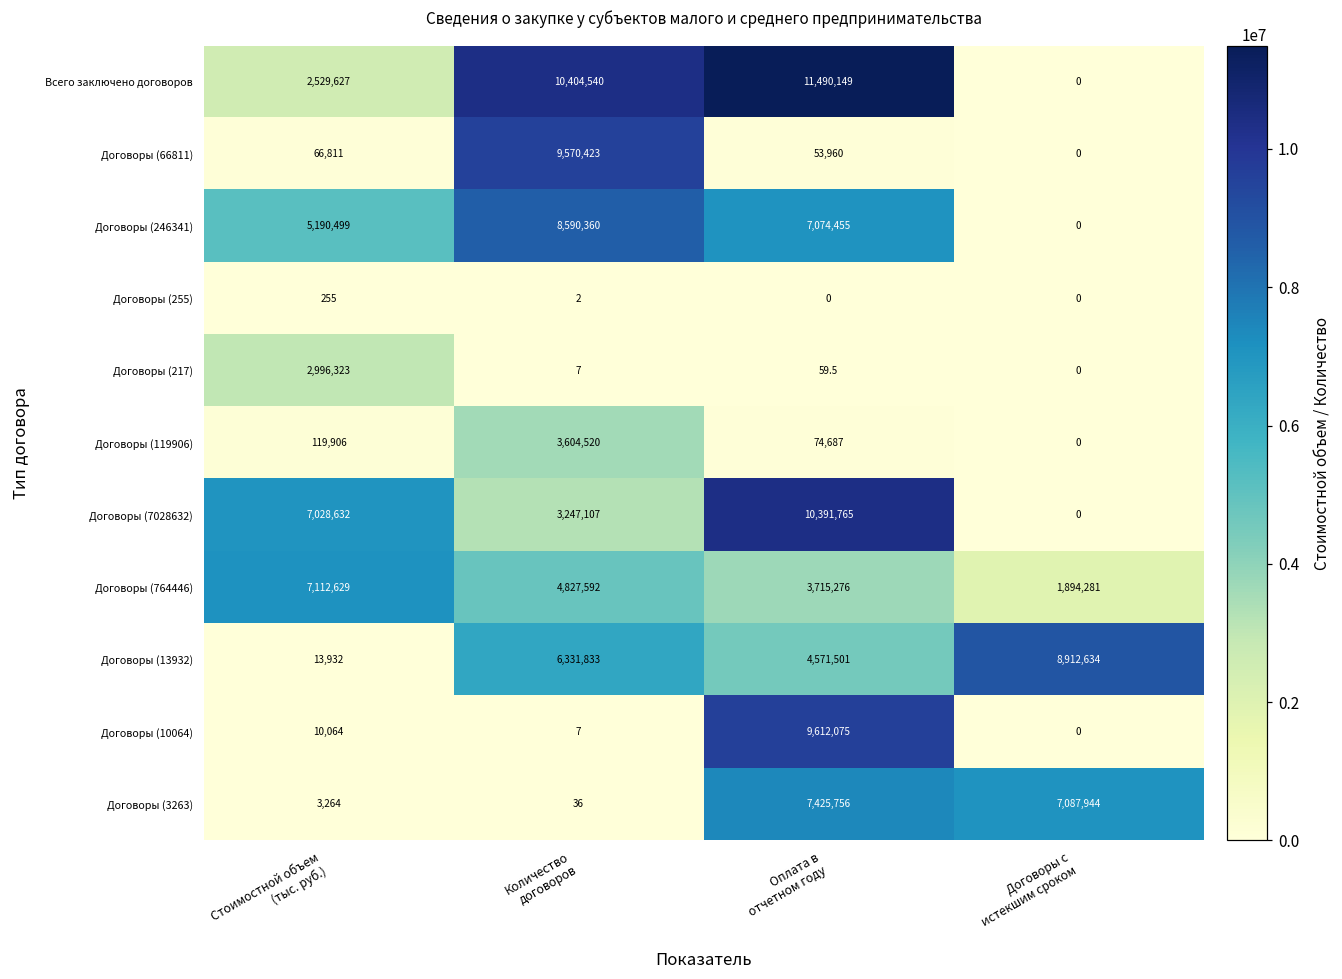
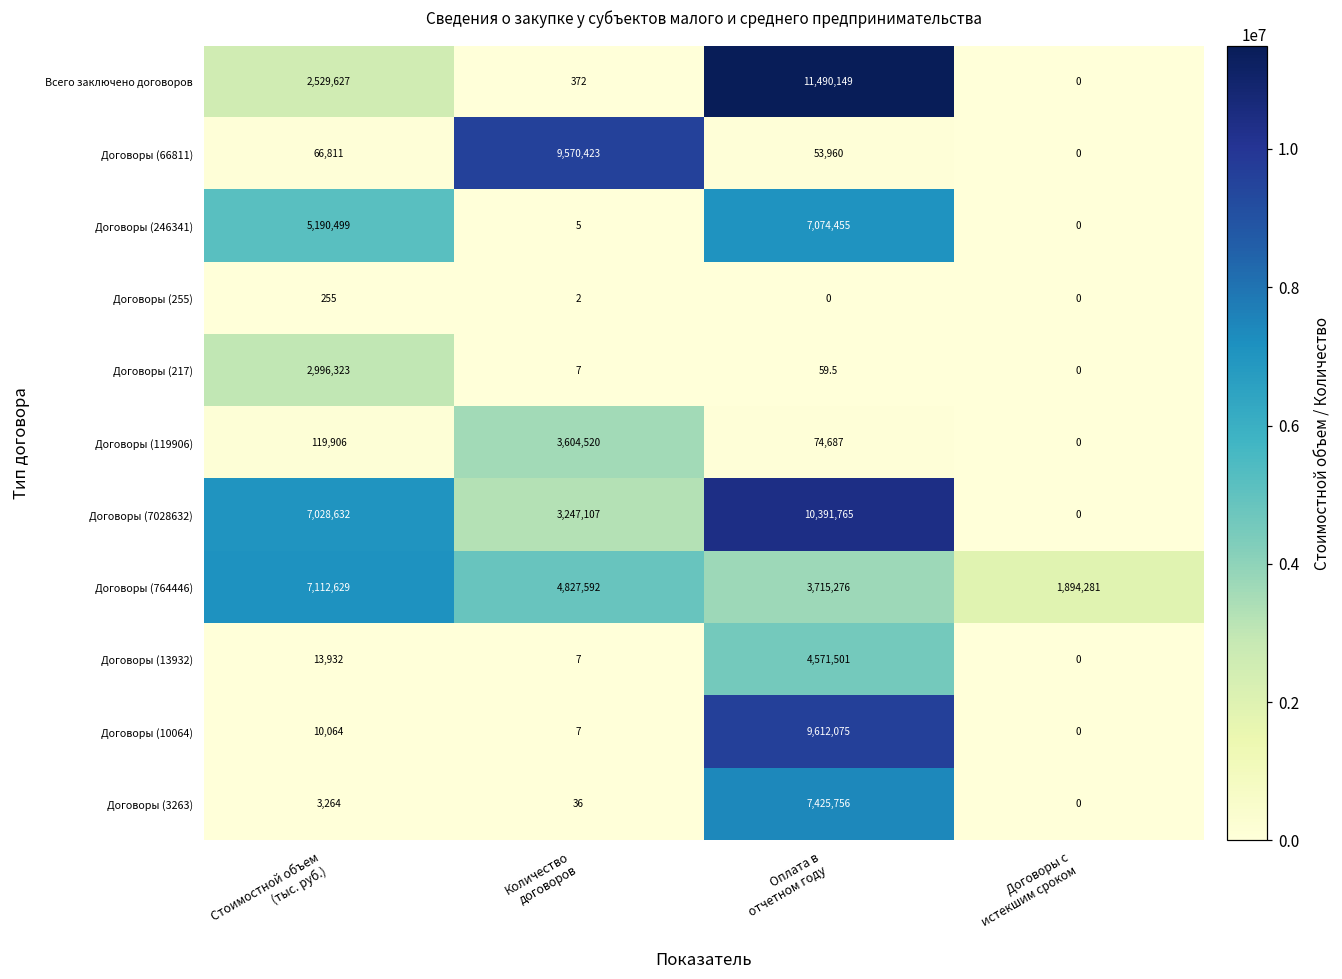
  {
    "Всего заключено договоров": {
      "Стоимостной объем (тыс. руб.)": "2,529,627",
-     "Количество договоров": "10,404,540",
+     "Количество договоров": "372",
      "Оплата в отчетном году": "11,490,149",
      "Договоры с истекшим сроком": "0"
    },
    "Договоры (66811)": {
      "Стоимостной объем (тыс. руб.)": "66,811",
      "Количество договоров": "9,570,423",
      "Оплата в отчетном году": "53,960",
      "Договоры с истекшим сроком": "0"
    },
    "Договоры (246341)": {
      "Стоимостной объем (тыс. руб.)": "5,190,499",
-     "Количество договоров": "8,590,360",
+     "Количество договоров": "5",
      "Оплата в отчетном году": "7,074,455",
      "Договоры с истекшим сроком": "0"
    },
    "Договоры (255)": {
      "Стоимостной объем (тыс. руб.)": "255",
      "Количество договоров": "2",
      "Оплата в отчетном году": "0",
      "Договоры с истекшим сроком": "0"
    },
    "Договоры (217)": {
      "Стоимостной объем (тыс. руб.)": "2,996,323",
      "Количество договоров": "7",
      "Оплата в отчетном году": "59.5",
      "Договоры с истекшим сроком": "0"
    },
    "Договоры (119906)": {
      "Стоимостной объем (тыс. руб.)": "119,906",
      "Количество договоров": "3,604,520",
      "Оплата в отчетном году": "74,687",
      "Договоры с истекшим сроком": "0"
    },
    "Договоры (7028632)": {
      "Стоимостной объем (тыс. руб.)": "7,028,632",
      "Количество договоров": "3,247,107",
      "Оплата в отчетном году": "10,391,765",
      "Договоры с истекшим сроком": "0"
    },
    "Договоры (764446)": {
      "Стоимостной объем (тыс. руб.)": "7,112,629",
      "Количество договоров": "4,827,592",
      "Оплата в отчетном году": "3,715,276",
      "Договоры с истекшим сроком": "1,894,281"
    },
    "Договоры (13932)": {
      "Стоимостной объем (тыс. руб.)": "13,932",
-     "Количество договоров": "6,331,833",
+     "Количество договоров": "7",
      "Оплата в отчетном году": "4,571,501",
-     "Договоры с истекшим сроком": "8,912,634"
+     "Договоры с истекшим сроком": "0"
    },
    "Договоры (10064)": {
      "Стоимостной объем (тыс. руб.)": "10,064",
      "Количество договоров": "7",
      "Оплата в отчетном году": "9,612,075",
      "Договоры с истекшим сроком": "0"
    },
    "Договоры (3263)": {
      "Стоимостной объем (тыс. руб.)": "3,264",
      "Количество договоров": "36",
      "Оплата в отчетном году": "7,425,756",
-     "Договоры с истекшим сроком": "7,087,944"
+     "Договоры с истекшим сроком": "0"
    }
  }
